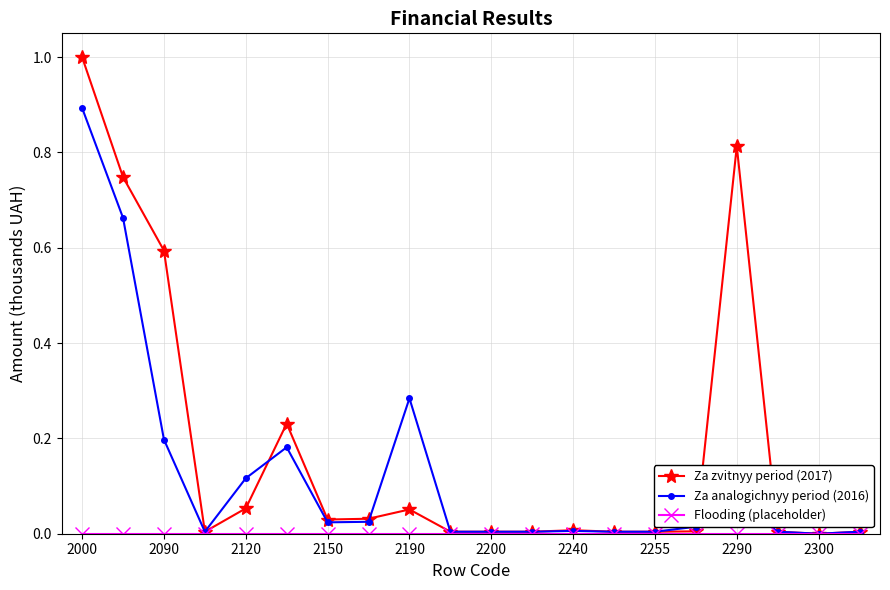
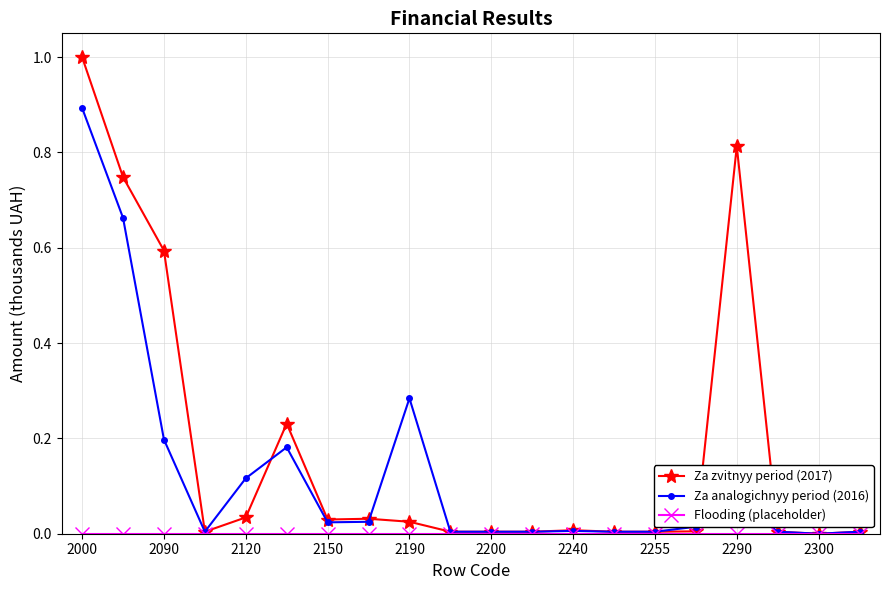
  {
    "Za zvitnyy period (2017)": {
      "2000": 1.00,
      "2090": 0.59,
-     "2120": 0.05,
+     "2120": 0.03,
      "2150": 0.03,
-     "2190": 0.05,
+     "2190": 0.03,
      "2290": 0.81
    },
    "Za analogichnyy period (2016)": {
      "2000": 0.89,
      "2090": 0.20,
      "2120": 0.12,
      "2150": 0.02,
      "2190": 0.28
    },
    "Flooding (placeholder)": {
      "2000": 0.00,
      "2090": 0.00,
      "2120": 0.00,
      "2150": 0.00,
      "2190": 0.00,
      "2240": 0.00,
      "2290": 0.00
    }
  }
